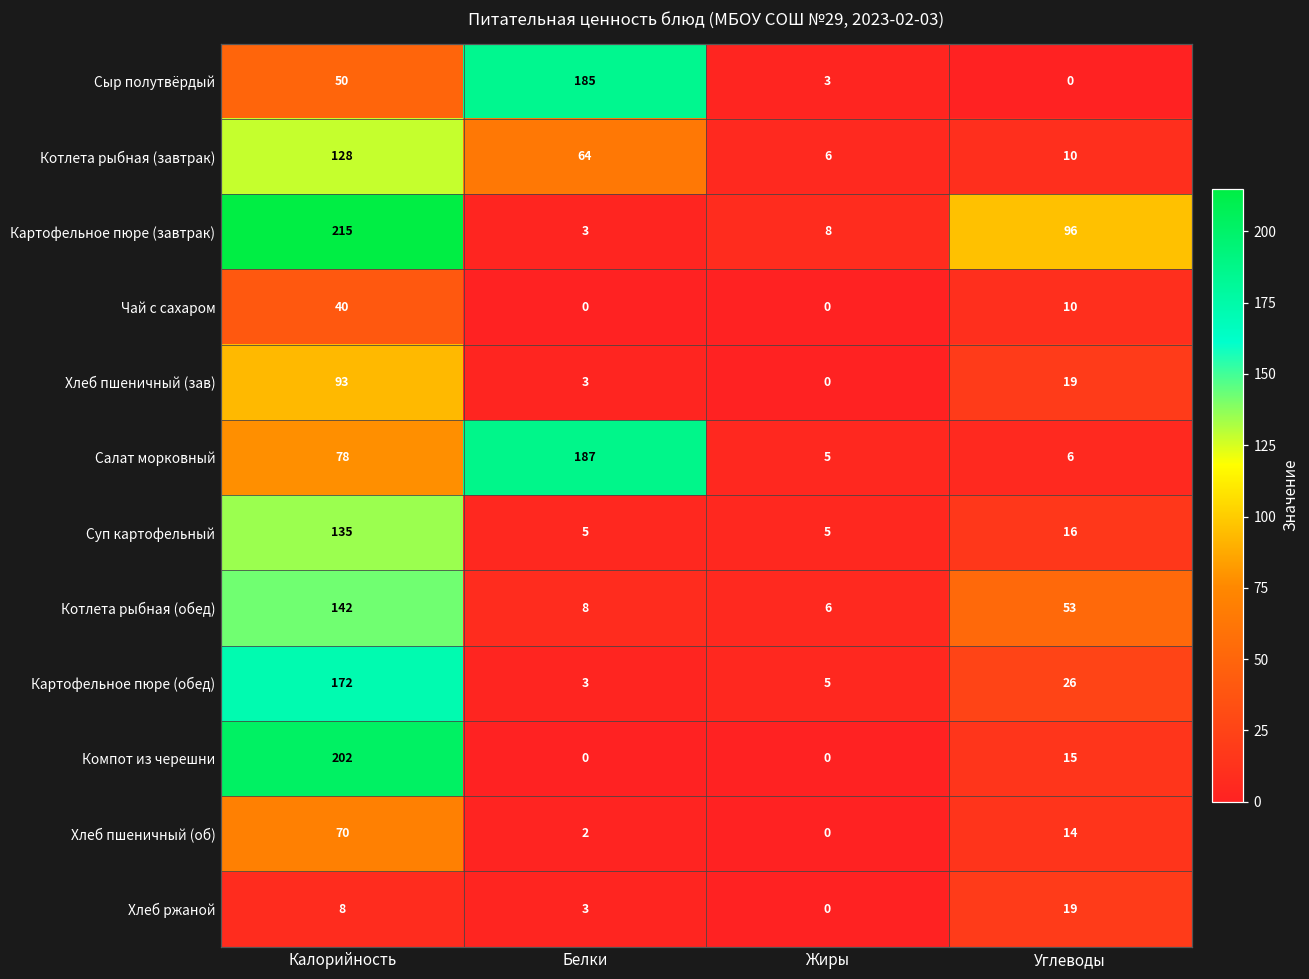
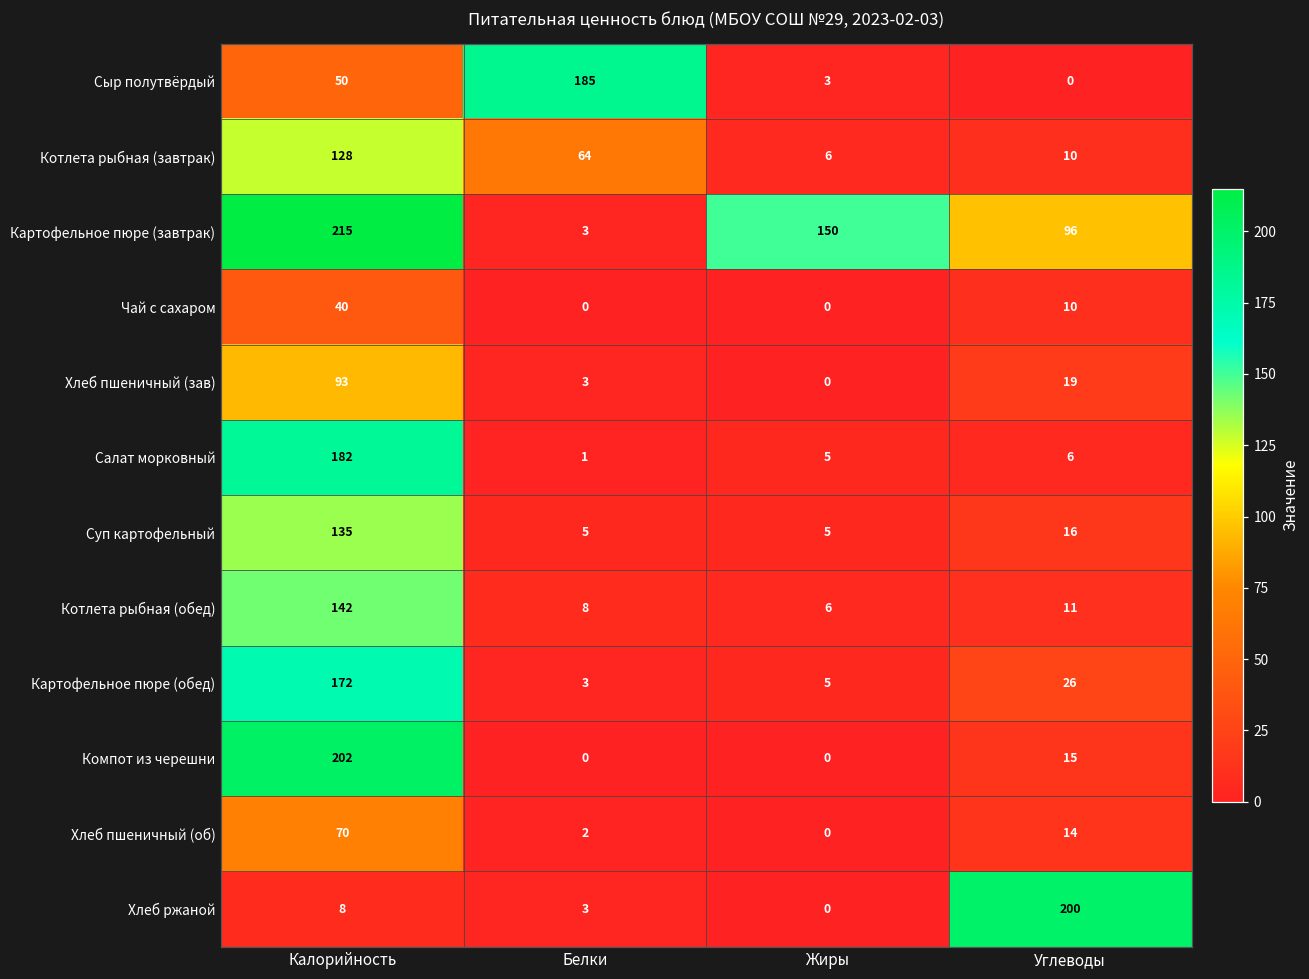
  {
    "Сыр полутвёрдый": {
      "Калорийность": 50,
      "Белки": 185,
      "Жиры": 3,
      "Углеводы": 0
    },
    "Котлета рыбная (завтрак)": {
      "Калорийность": 128,
      "Белки": 64,
      "Жиры": 6,
      "Углеводы": 10
    },
    "Картофельное пюре (завтрак)": {
      "Калорийность": 215,
      "Белки": 3,
-     "Жиры": 8,
+     "Жиры": 150,
      "Углеводы": 96
    },
    "Чай с сахаром": {
      "Калорийность": 40,
      "Белки": 0,
      "Жиры": 0,
      "Углеводы": 10
    },
    "Хлеб пшеничный (зав)": {
      "Калорийность": 93,
      "Белки": 3,
      "Жиры": 0,
      "Углеводы": 19
    },
    "Салат морковный": {
-     "Калорийность": 78,
-     "Белки": 187,
+     "Калорийность": 182,
+     "Белки": 1,
      "Жиры": 5,
      "Углеводы": 6
    },
    "Суп картофельный": {
      "Калорийность": 135,
      "Белки": 5,
      "Жиры": 5,
      "Углеводы": 16
    },
    "Котлета рыбная (обед)": {
      "Калорийность": 142,
      "Белки": 8,
      "Жиры": 6,
-     "Углеводы": 53
+     "Углеводы": 11
    },
    "Картофельное пюре (обед)": {
      "Калорийность": 172,
      "Белки": 3,
      "Жиры": 5,
      "Углеводы": 26
    },
    "Компот из черешни": {
      "Калорийность": 202,
      "Белки": 0,
      "Жиры": 0,
      "Углеводы": 15
    },
    "Хлеб пшеничный (об)": {
      "Калорийность": 70,
      "Белки": 2,
      "Жиры": 0,
      "Углеводы": 14
    },
    "Хлеб ржаной": {
      "Калорийность": 8,
      "Белки": 3,
      "Жиры": 0,
-     "Углеводы": 19
+     "Углеводы": 200
    }
  }
